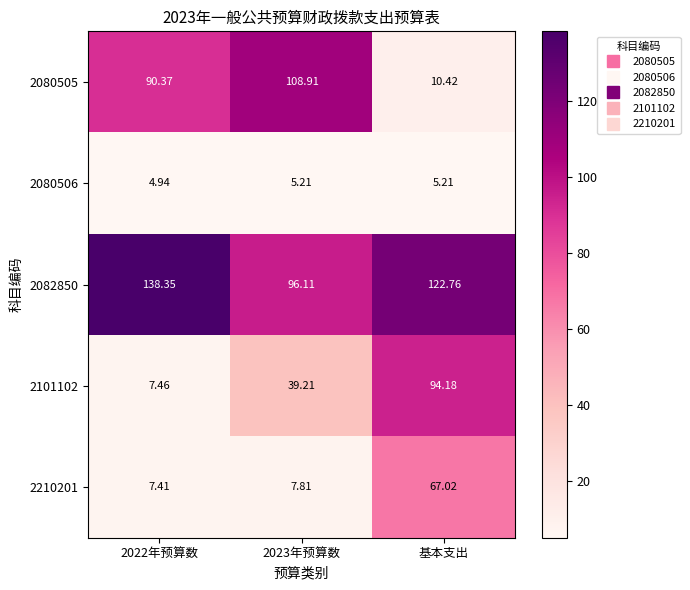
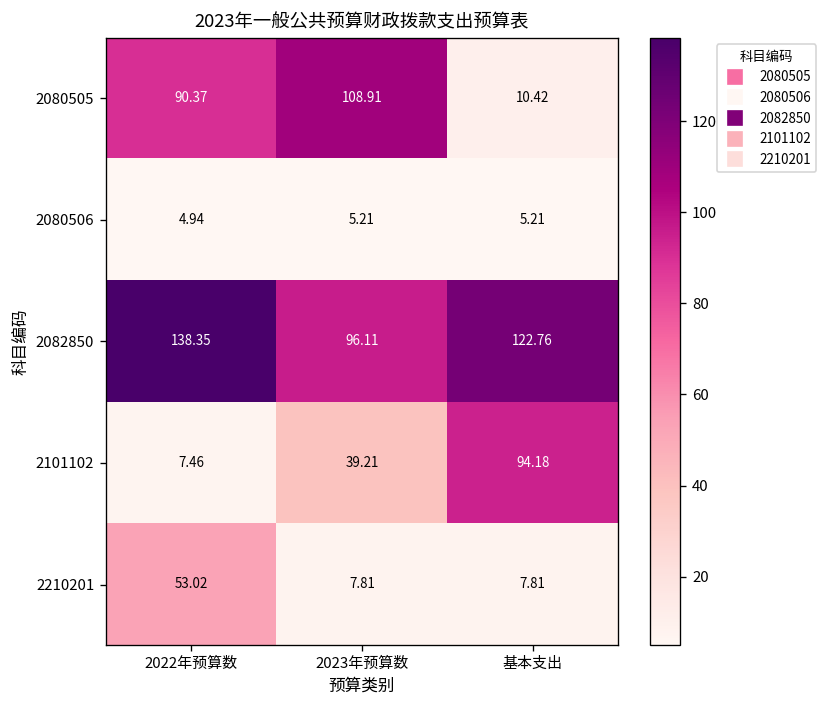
  {
    "2080505": {
      "2022年预算数": 90.37,
      "2023年预算数": 108.91,
      "基本支出": 10.42
    },
    "2080506": {
      "2022年预算数": 4.94,
      "2023年预算数": 5.21,
      "基本支出": 5.21
    },
    "2082850": {
      "2022年预算数": 138.35,
      "2023年预算数": 96.11,
      "基本支出": 122.76
    },
    "2101102": {
      "2022年预算数": 7.46,
      "2023年预算数": 39.21,
      "基本支出": 94.18
    },
    "2210201": {
-     "2022年预算数": 7.41,
+     "2022年预算数": 53.02,
      "2023年预算数": 7.81,
-     "基本支出": 67.02
+     "基本支出": 7.81
    }
  }
